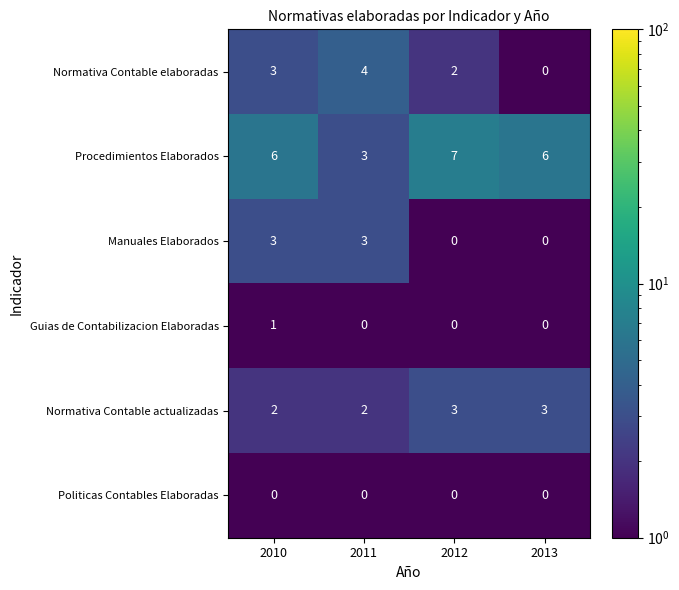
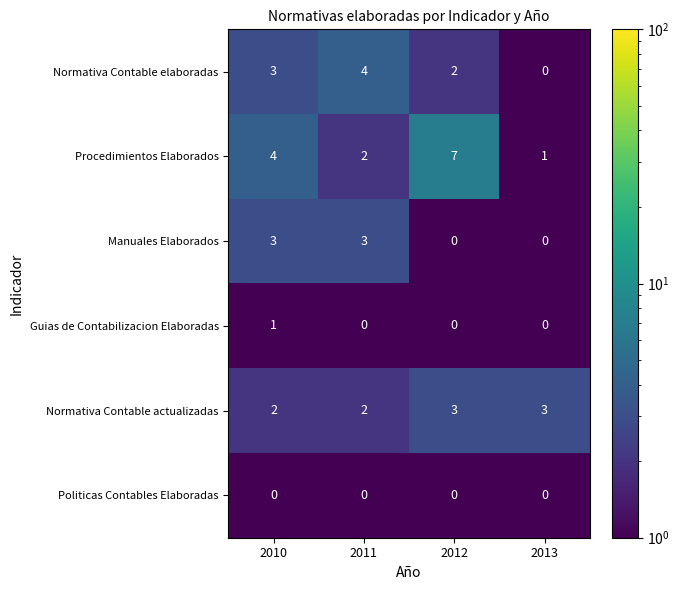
  {
    "Normativa Contable elaboradas": {
      "2010": 3,
      "2011": 4,
      "2012": 2,
      "2013": 0
    },
    "Procedimientos Elaborados": {
-     "2010": 6,
-     "2011": 3,
+     "2010": 4,
+     "2011": 2,
      "2012": 7,
-     "2013": 6
+     "2013": 1
    },
    "Manuales Elaborados": {
      "2010": 3,
      "2011": 3,
      "2012": 0,
      "2013": 0
    },
    "Guias de Contabilizacion Elaboradas": {
      "2010": 1,
      "2011": 0,
      "2012": 0,
      "2013": 0
    },
    "Normativa Contable actualizadas": {
      "2010": 2,
      "2011": 2,
      "2012": 3,
      "2013": 3
    },
    "Politicas Contables Elaboradas": {
      "2010": 0,
      "2011": 0,
      "2012": 0,
      "2013": 0
    }
  }
